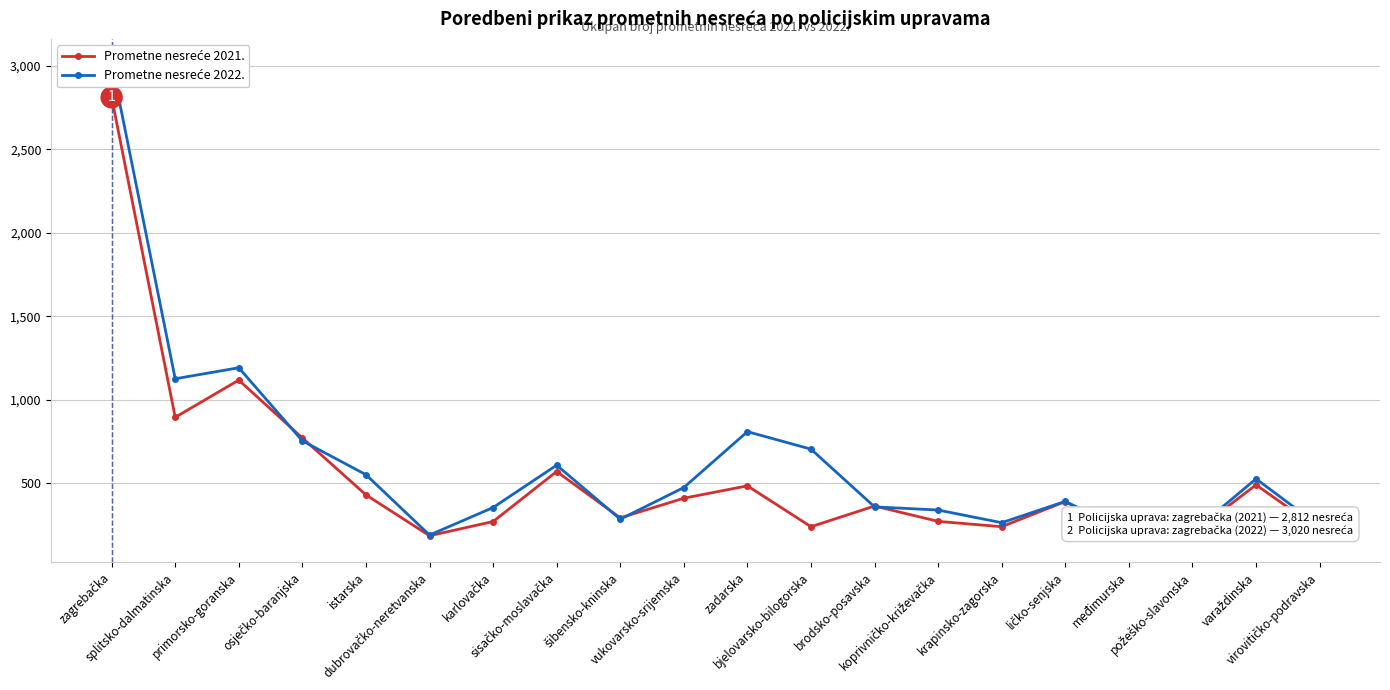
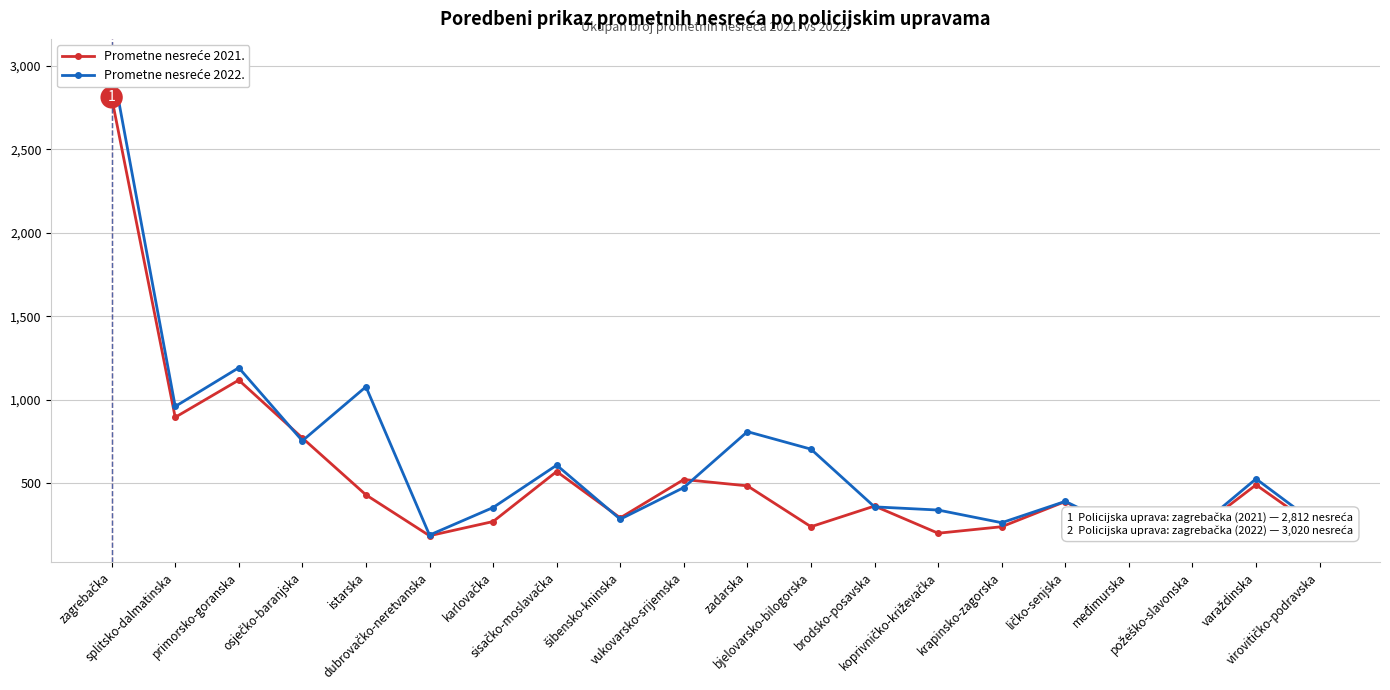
  {
    "Prometne nesreće 2021.": {
      "splitsko-dalmatinska": "890",
      "primorsko-goranska": "1,120",
      "osječko-baranjska": "770",
      "istarska": "430",
      "karlovačka": "270",
      "sisačko-moslavačka": "570",
-     "vukovarsko-srijemska": "410",
+     "vukovarsko-srijemska": "520",
      "zadarska": "480",
      "bjelovarsko-bilogorska": "240",
-     "koprivničko-križevačka": "270",
+     "koprivničko-križevačka": "200",
      "krapinsko-zagorska": "240",
      "varaždinska": "490"
    },
    "Prometne nesreće 2022.": {
-     "splitsko-dalmatinska": "1,130",
+     "splitsko-dalmatinska": "960",
      "primorsko-goranska": "1,190",
      "osječko-baranjska": "750",
-     "istarska": "550",
+     "istarska": "1,080",
      "karlovačka": "350",
      "sisačko-moslavačka": "610",
      "vukovarsko-srijemska": "470",
      "zadarska": "810",
      "bjelovarsko-bilogorska": "700",
      "koprivničko-križevačka": "340",
      "krapinsko-zagorska": "260",
      "varaždinska": "530"
    }
  }
